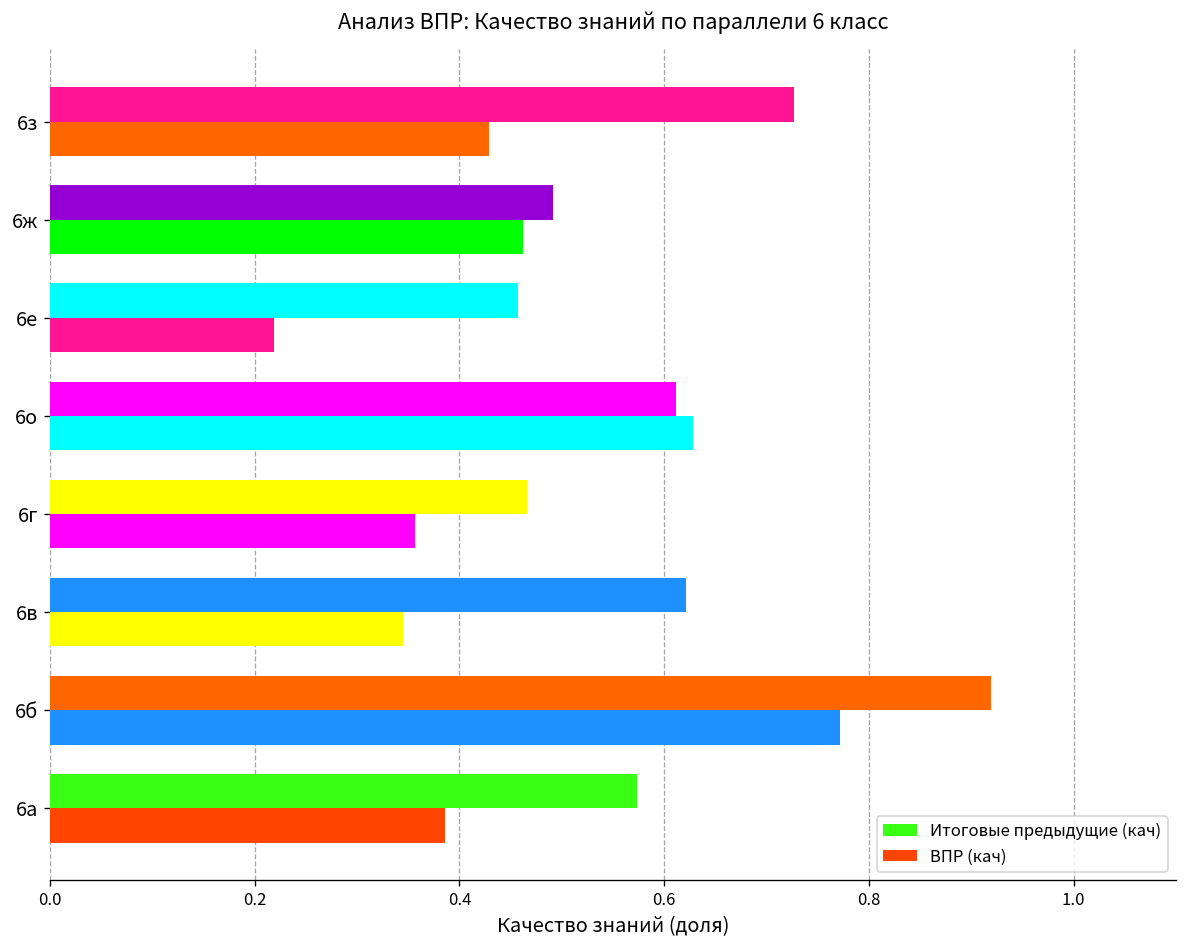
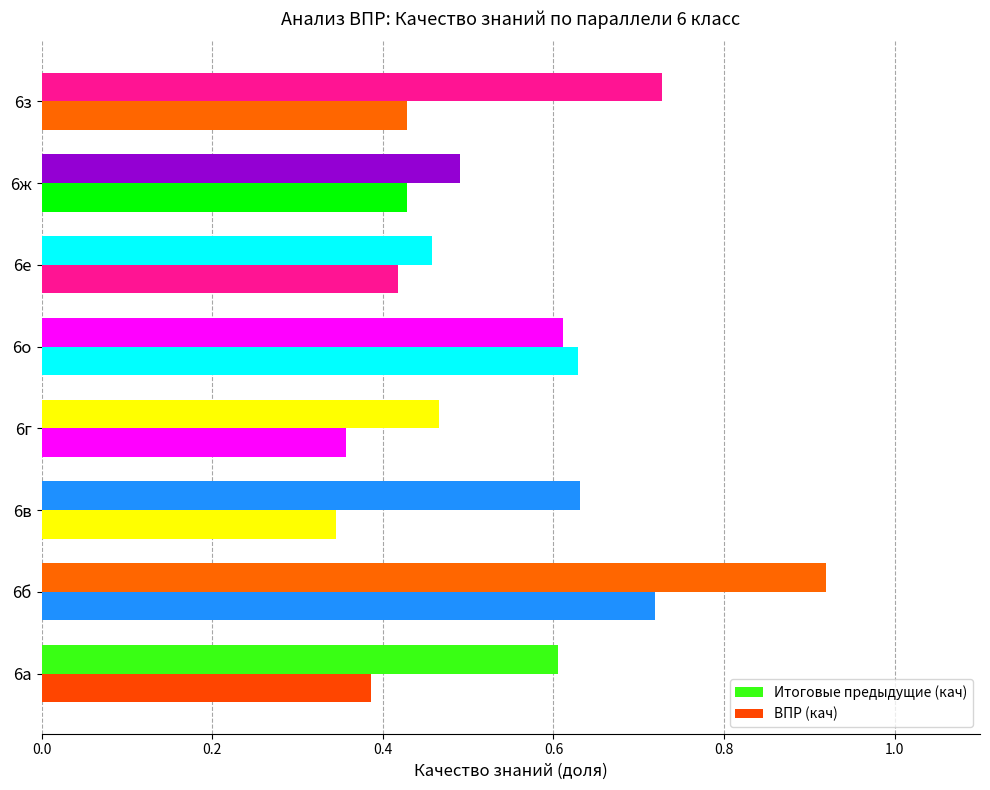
  {
    "Итоговые предыдущие (кач)": {
      "6з": 0.73,
      "6ж": 0.49,
      "6е": 0.46,
      "6о": 0.61,
      "6г": 0.47,
-     "6в": 0.62,
+     "6в": 0.63,
      "6б": 0.92,
-     "6а": 0.57
+     "6а": 0.61
    },
    "ВПР (кач)": {
      "6з": 0.43,
-     "6ж": 0.46,
-     "6е": 0.22,
+     "6ж": 0.43,
+     "6е": 0.42,
      "6о": 0.63,
      "6г": 0.36,
      "6в": 0.34,
-     "6б": 0.77,
+     "6б": 0.72,
      "6а": 0.39
    }
  }
